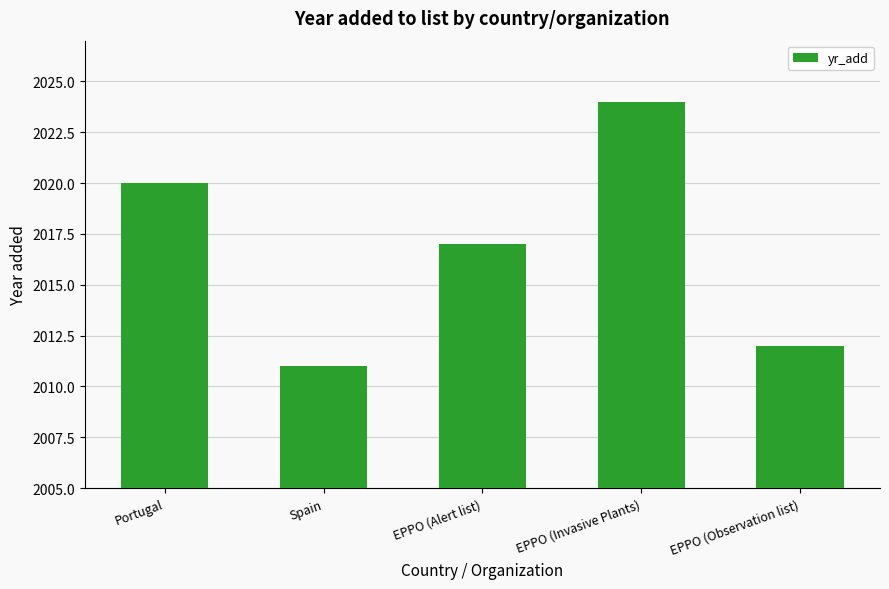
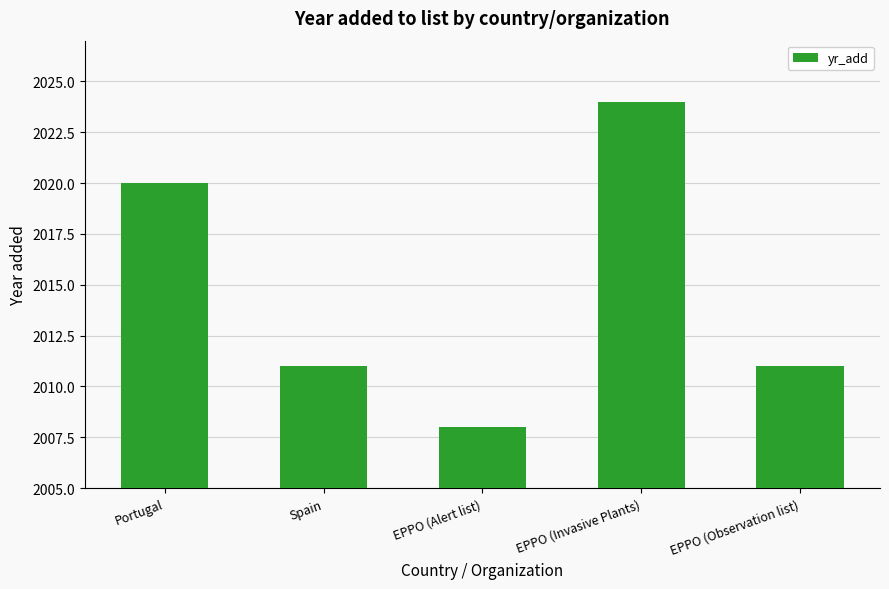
  {
    "Portugal": 2020,
    "Spain": 2011,
-   "EPPO (Alert list)": 2017,
+   "EPPO (Alert list)": 2008,
    "EPPO (Invasive Plants)": 2024,
-   "EPPO (Observation list)": 2012
+   "EPPO (Observation list)": 2011
  }
